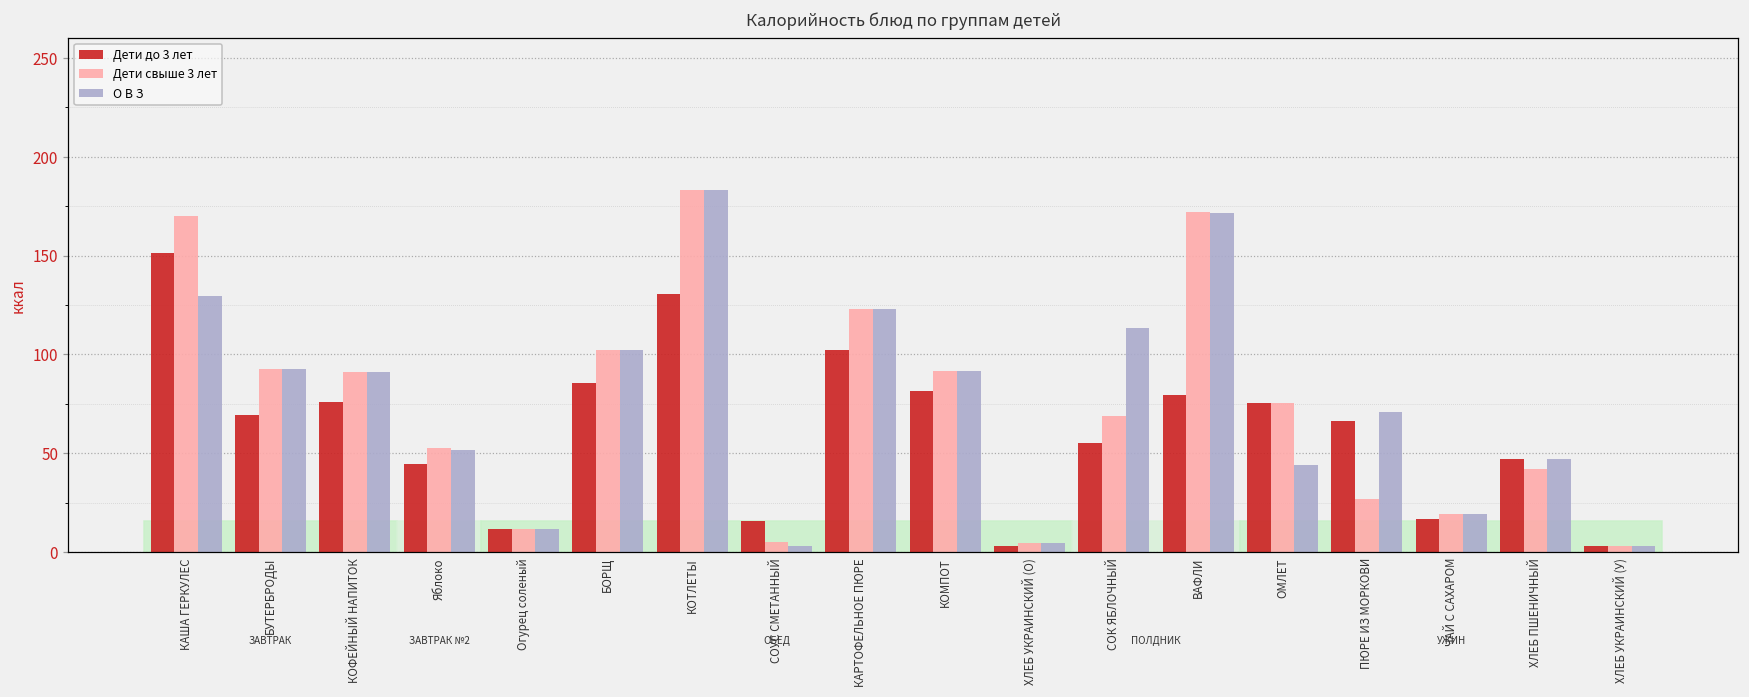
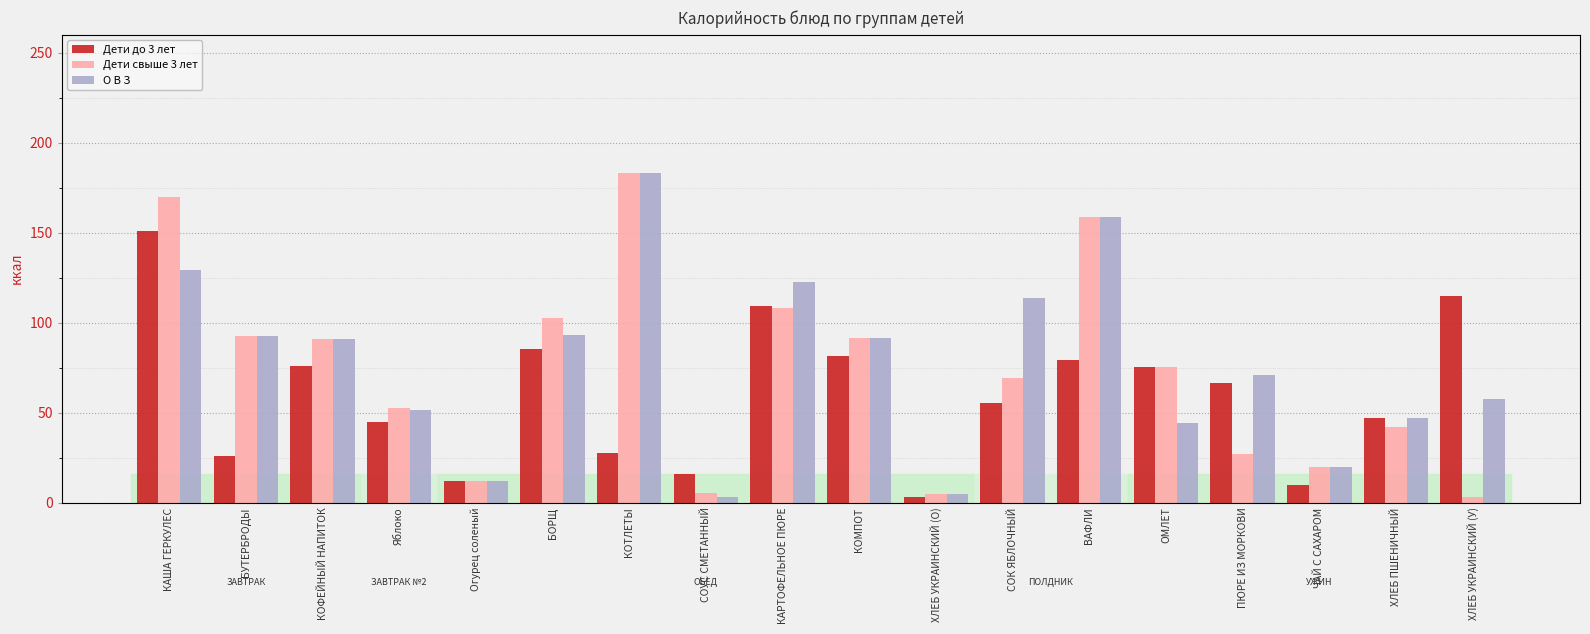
  {
    "Дети до 3 лет": {
      "КАША ГЕРКУЛЕС": 151,
-     "БУТЕРБРОДЫ": 70,
+     "БУТЕРБРОДЫ": 26,
      "КОФЕЙНЫЙ НАПИТОК": 76,
      "Яблоко": 45,
      "Огурец соленый": 12,
      "БОРЩ": 85,
-     "КОТЛЕТЫ": 131,
+     "КОТЛЕТЫ": 27,
      "СОУС СМЕТАННЫЙ": 16,
-     "КАРТОФЕЛЬНОЕ ПЮРЕ": 102,
+     "КАРТОФЕЛЬНОЕ ПЮРЕ": 109,
      "КОМПОТ": 81,
      "ХЛЕБ УКРАИНСКИЙ (О)": 3,
      "СОК ЯБЛОЧНЫЙ": 55,
      "ВАФЛИ": 79,
      "ОМЛЕТ": 75,
      "ПЮРЕ ИЗ МОРКОВИ": 66,
-     "ЧАЙ С САХАРОМ": 17,
+     "ЧАЙ С САХАРОМ": 10,
      "ХЛЕБ ПШЕНИЧНЫЙ": 47,
-     "ХЛЕБ УКРАИНСКИЙ (У)": 3
+     "ХЛЕБ УКРАИНСКИЙ (У)": 115
    },
    "Дети свыше 3 лет": {
      "КАША ГЕРКУЛЕС": 170,
      "БУТЕРБРОДЫ": 93,
      "КОФЕЙНЫЙ НАПИТОК": 91,
      "Яблоко": 53,
      "Огурец соленый": 12,
      "БОРЩ": 103,
      "КОТЛЕТЫ": 183,
      "СОУС СМЕТАННЫЙ": 5,
-     "КАРТОФЕЛЬНОЕ ПЮРЕ": 123,
+     "КАРТОФЕЛЬНОЕ ПЮРЕ": 108,
      "КОМПОТ": 92,
      "ХЛЕБ УКРАИНСКИЙ (О)": 5,
      "СОК ЯБЛОЧНЫЙ": 69,
-     "ВАФЛИ": 172,
+     "ВАФЛИ": 159,
      "ОМЛЕТ": 75,
      "ПЮРЕ ИЗ МОРКОВИ": 27,
      "ЧАЙ С САХАРОМ": 20,
      "ХЛЕБ ПШЕНИЧНЫЙ": 42,
      "ХЛЕБ УКРАИНСКИЙ (У)": 3
    },
    "О В З": {
      "КАША ГЕРКУЛЕС": 129,
      "БУТЕРБРОДЫ": 93,
      "КОФЕЙНЫЙ НАПИТОК": 91,
      "Яблоко": 52,
      "Огурец соленый": 12,
-     "БОРЩ": 103,
+     "БОРЩ": 93,
      "КОТЛЕТЫ": 183,
      "СОУС СМЕТАННЫЙ": 3,
      "КАРТОФЕЛЬНОЕ ПЮРЕ": 123,
      "КОМПОТ": 92,
      "ХЛЕБ УКРАИНСКИЙ (О)": 5,
      "СОК ЯБЛОЧНЫЙ": 114,
-     "ВАФЛИ": 171,
+     "ВАФЛИ": 159,
      "ОМЛЕТ": 44,
      "ПЮРЕ ИЗ МОРКОВИ": 71,
      "ЧАЙ С САХАРОМ": 20,
      "ХЛЕБ ПШЕНИЧНЫЙ": 47,
-     "ХЛЕБ УКРАИНСКИЙ (У)": 3
+     "ХЛЕБ УКРАИНСКИЙ (У)": 57
    }
  }
